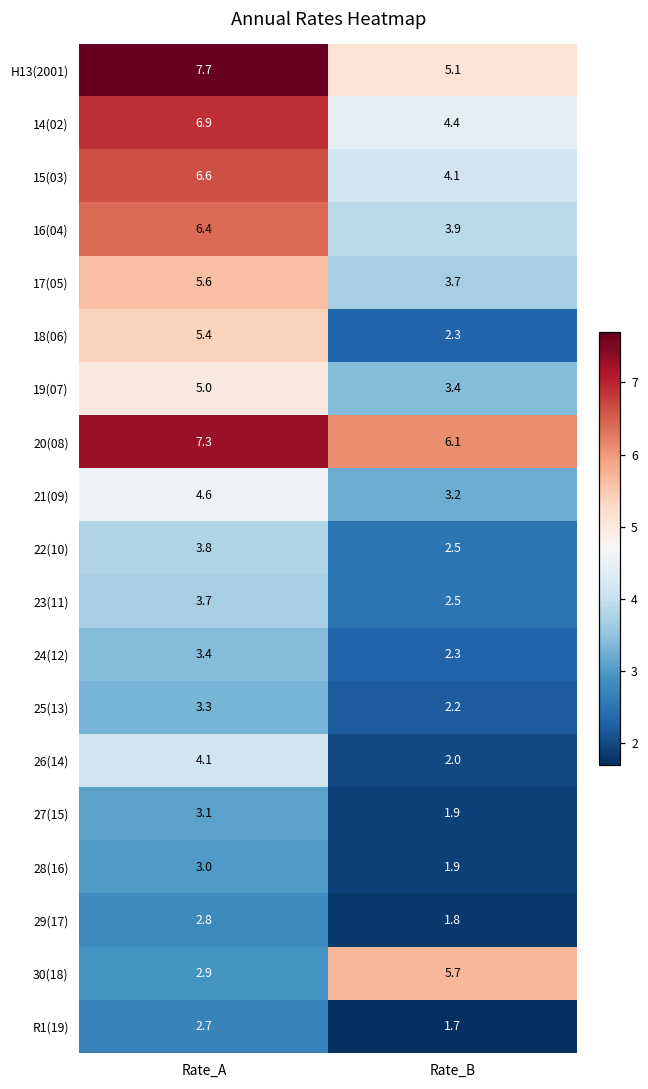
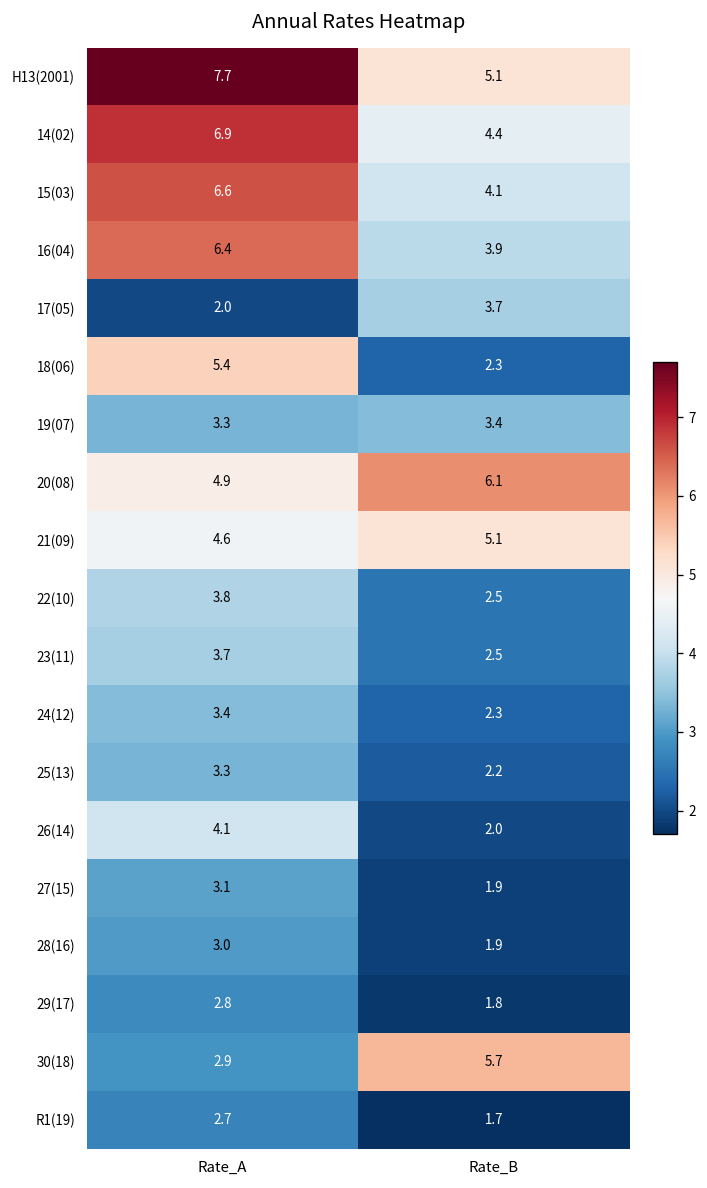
  {
    "H13(2001)": {
      "Rate_A": 7.7,
      "Rate_B": 5.1
    },
    "14(02)": {
      "Rate_A": 6.9,
      "Rate_B": 4.4
    },
    "15(03)": {
      "Rate_A": 6.6,
      "Rate_B": 4.1
    },
    "16(04)": {
      "Rate_A": 6.4,
      "Rate_B": 3.9
    },
    "17(05)": {
-     "Rate_A": 5.6,
+     "Rate_A": 2.0,
      "Rate_B": 3.7
    },
    "18(06)": {
      "Rate_A": 5.4,
      "Rate_B": 2.3
    },
    "19(07)": {
-     "Rate_A": 5.0,
+     "Rate_A": 3.3,
      "Rate_B": 3.4
    },
    "20(08)": {
-     "Rate_A": 7.3,
+     "Rate_A": 4.9,
      "Rate_B": 6.1
    },
    "21(09)": {
      "Rate_A": 4.6,
-     "Rate_B": 3.2
+     "Rate_B": 5.1
    },
    "22(10)": {
      "Rate_A": 3.8,
      "Rate_B": 2.5
    },
    "23(11)": {
      "Rate_A": 3.7,
      "Rate_B": 2.5
    },
    "24(12)": {
      "Rate_A": 3.4,
      "Rate_B": 2.3
    },
    "25(13)": {
      "Rate_A": 3.3,
      "Rate_B": 2.2
    },
    "26(14)": {
      "Rate_A": 4.1,
      "Rate_B": 2.0
    },
    "27(15)": {
      "Rate_A": 3.1,
      "Rate_B": 1.9
    },
    "28(16)": {
      "Rate_A": 3.0,
      "Rate_B": 1.9
    },
    "29(17)": {
      "Rate_A": 2.8,
      "Rate_B": 1.8
    },
    "30(18)": {
      "Rate_A": 2.9,
      "Rate_B": 5.7
    },
    "R1(19)": {
      "Rate_A": 2.7,
      "Rate_B": 1.7
    }
  }
